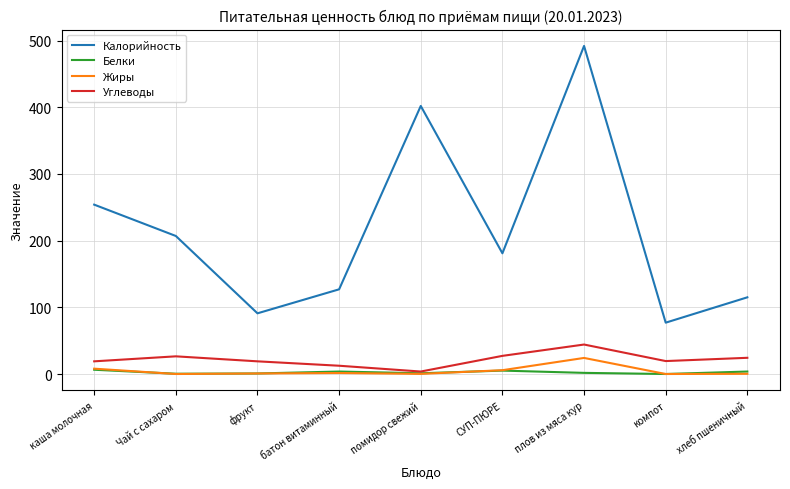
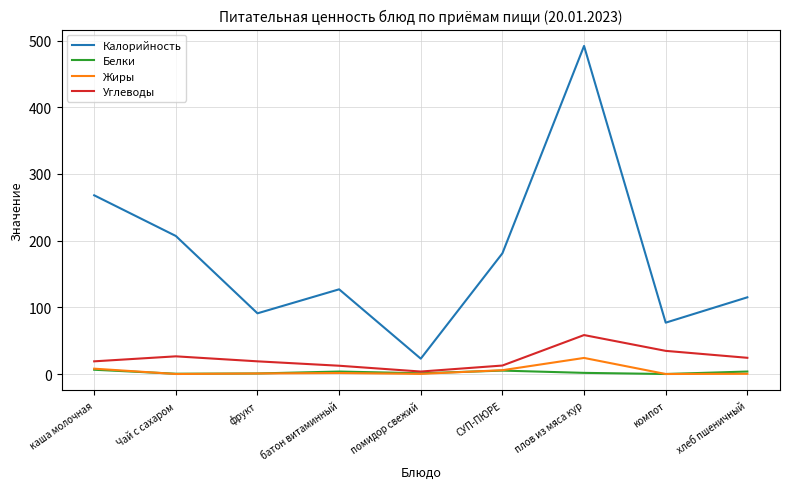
  {
    "Калорийность": {
-     "каша молочная": 250,
+     "каша молочная": 270,
      "Чай с сахаром": 210,
      "фрукт": 90,
      "батон витаминный": 130,
-     "помидор свежий": 400,
+     "помидор свежий": 20,
      "СУП-ПЮРЕ": 180,
      "плов из мяса кур": 490,
      "компот": 80,
      "хлеб пшеничный": 120
    },
    "Белки": {
      "плов из мяса кур": 0
    },
    "Жиры": {
      "плов из мяса кур": 20
    },
    "Углеводы": {
      "каша молочная": 20,
      "Чай с сахаром": 30,
      "фрукт": 20,
      "батон витаминный": 10,
-     "СУП-ПЮРЕ": 30,
-     "плов из мяса кур": 40,
-     "компот": 20,
+     "СУП-ПЮРЕ": 10,
+     "плов из мяса кур": 60,
+     "компот": 30,
      "хлеб пшеничный": 20
    }
  }
